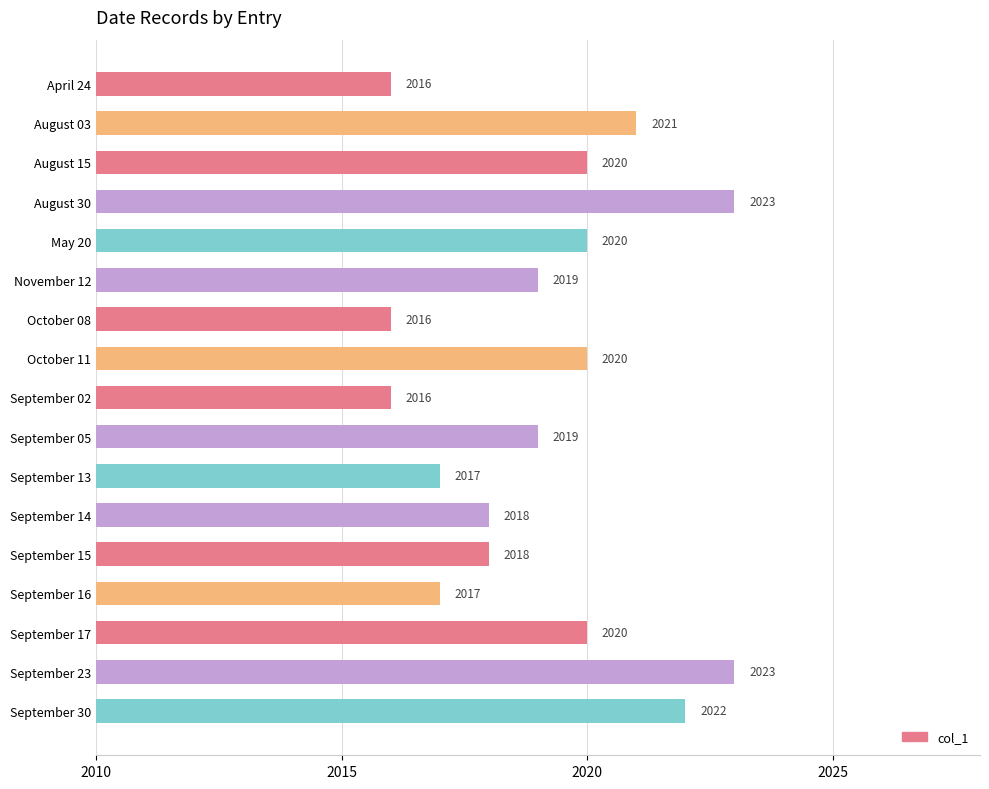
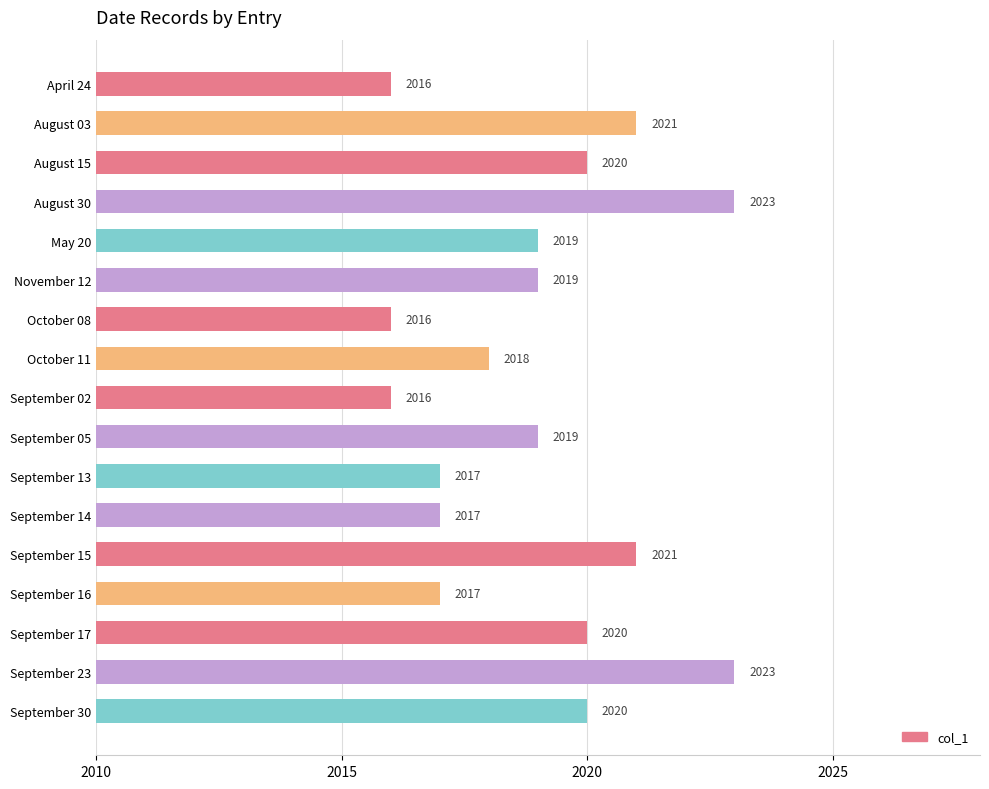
  {
    "April 24": 2016,
    "August 03": 2021,
    "August 15": 2020,
    "August 30": 2023,
-   "May 20": 2020,
+   "May 20": 2019,
    "November 12": 2019,
    "October 08": 2016,
-   "October 11": 2020,
+   "October 11": 2018,
    "September 02": 2016,
    "September 05": 2019,
    "September 13": 2017,
-   "September 14": 2018,
-   "September 15": 2018,
+   "September 14": 2017,
+   "September 15": 2021,
    "September 16": 2017,
    "September 17": 2020,
    "September 23": 2023,
-   "September 30": 2022
+   "September 30": 2020
  }
